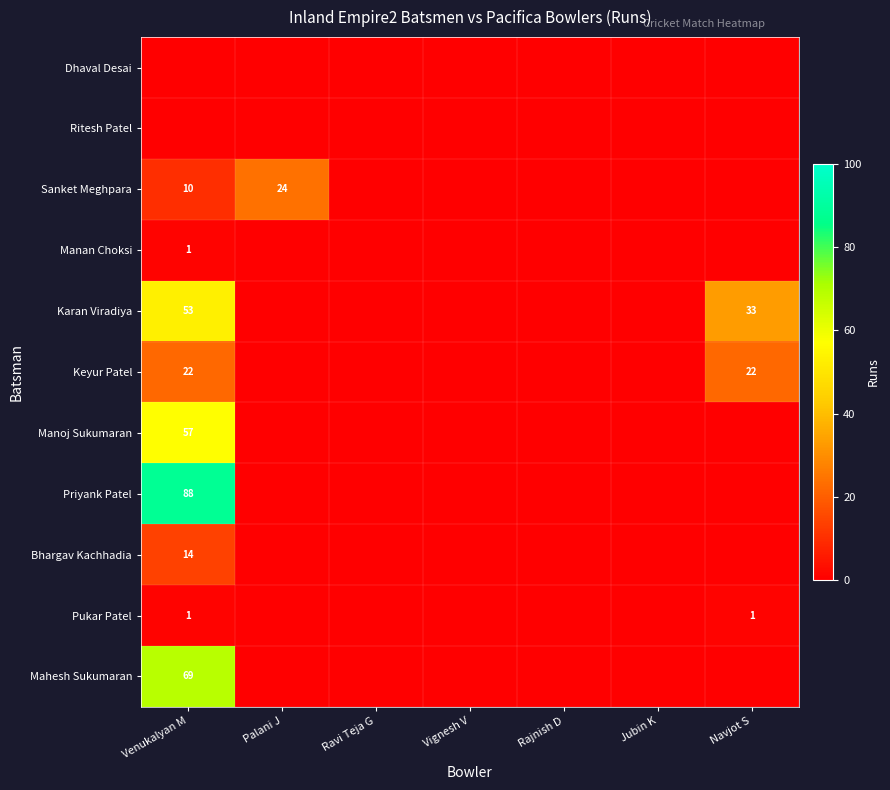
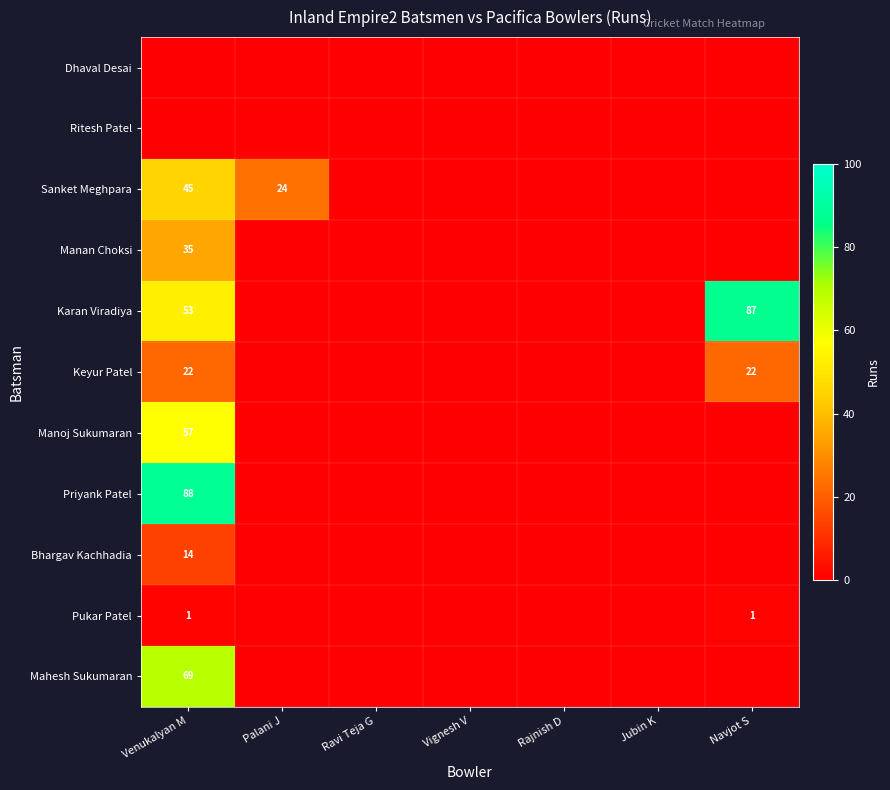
  {
    "Sanket Meghpara": {
-     "Venukalyan M": 10,
+     "Venukalyan M": 45,
      "Palani J": 24
    },
    "Manan Choksi": {
-     "Venukalyan M": 1
+     "Venukalyan M": 35
    },
    "Karan Viradiya": {
      "Venukalyan M": 53,
-     "Navjot S": 33
+     "Navjot S": 87
    },
    "Keyur Patel": {
      "Venukalyan M": 22,
      "Navjot S": 22
    },
    "Manoj Sukumaran": {
      "Venukalyan M": 57
    },
    "Priyank Patel": {
      "Venukalyan M": 88
    },
    "Bhargav Kachhadia": {
      "Venukalyan M": 14
    },
    "Pukar Patel": {
      "Venukalyan M": 1,
      "Navjot S": 1
    },
    "Mahesh Sukumaran": {
      "Venukalyan M": 69
    }
  }
